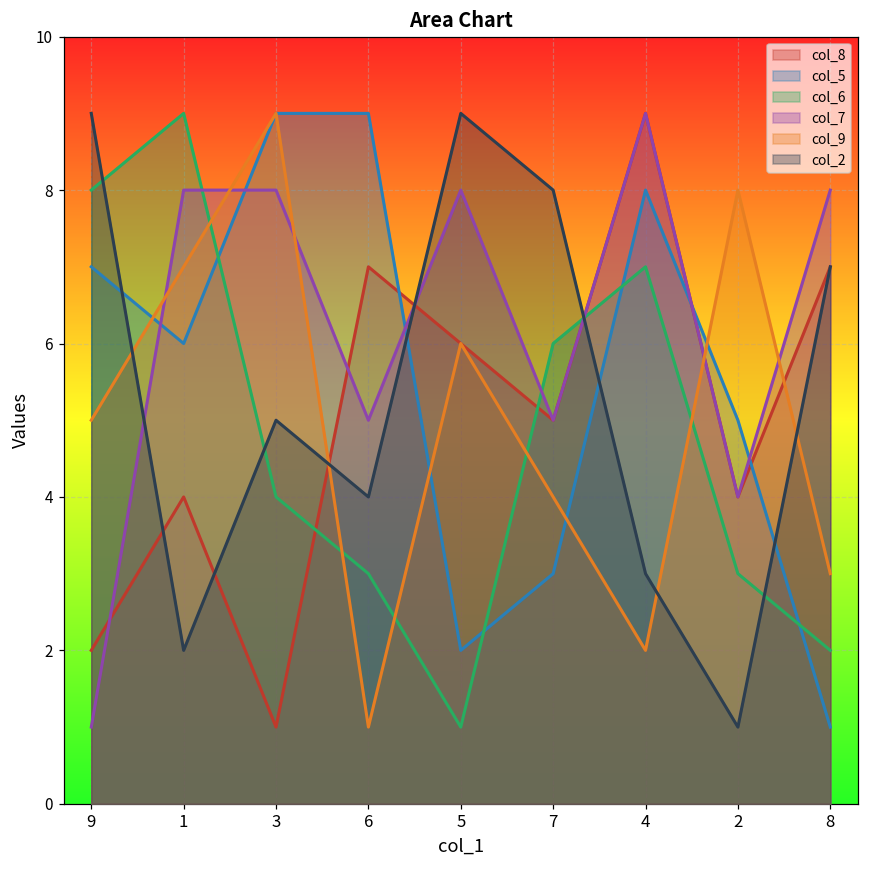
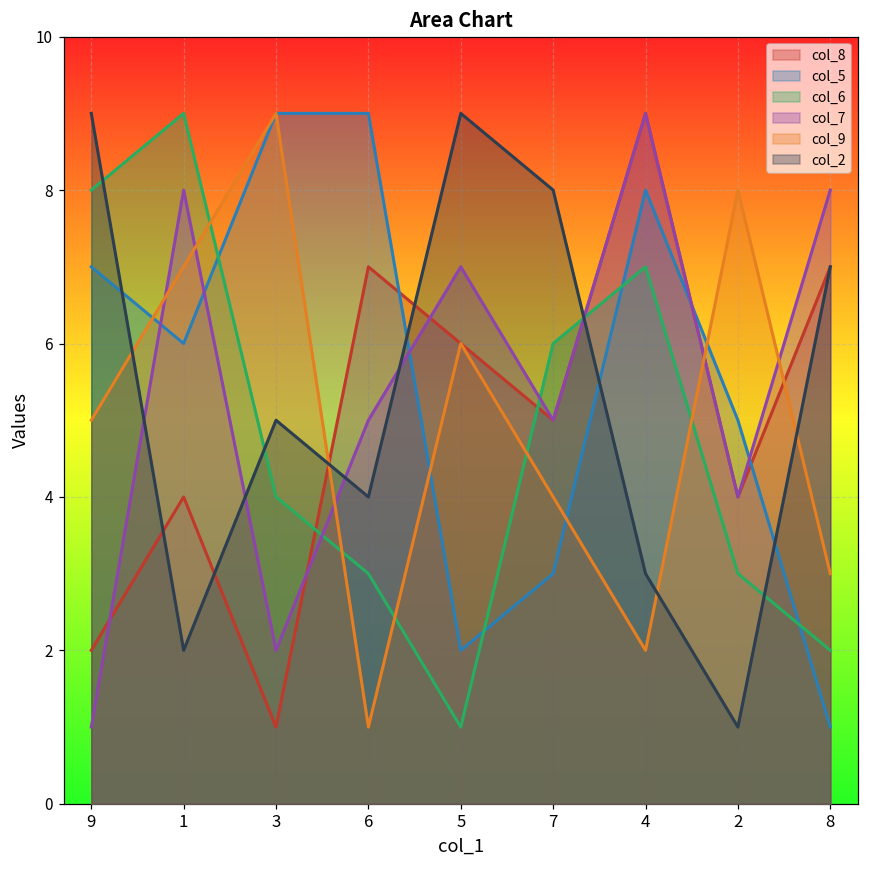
  {
    "col_7": {
      "9": 1,
      "1": 8,
-     "3": 8,
+     "3": 2,
      "6": 5,
-     "5": 8,
+     "5": 7,
      "8": 8
    }
  }
